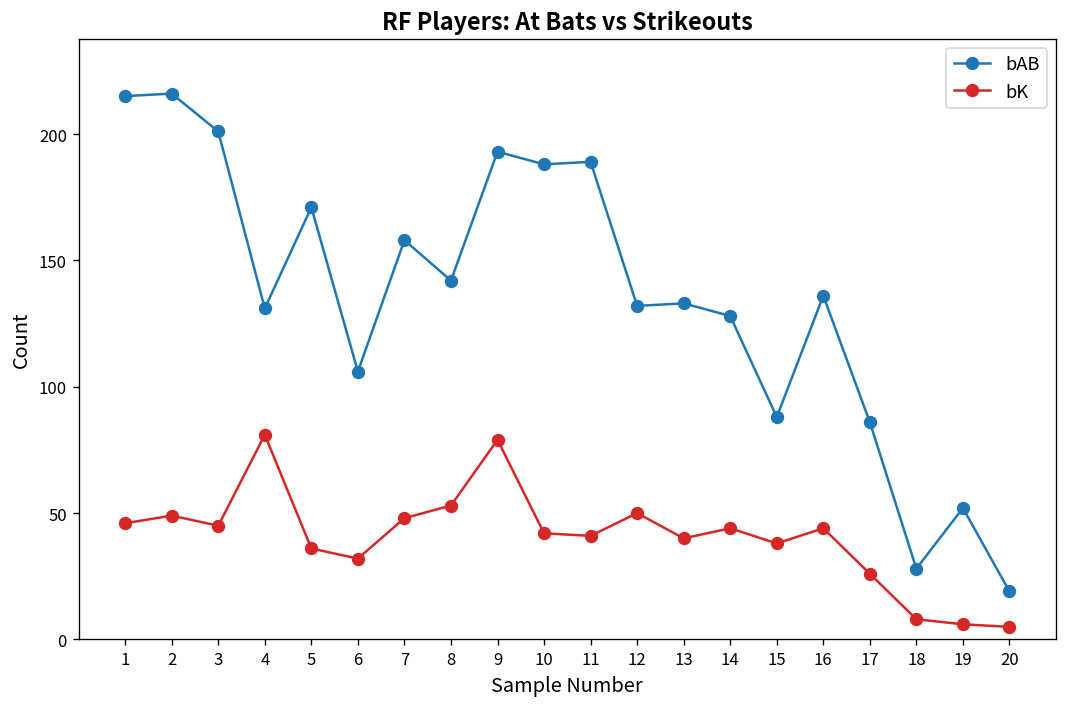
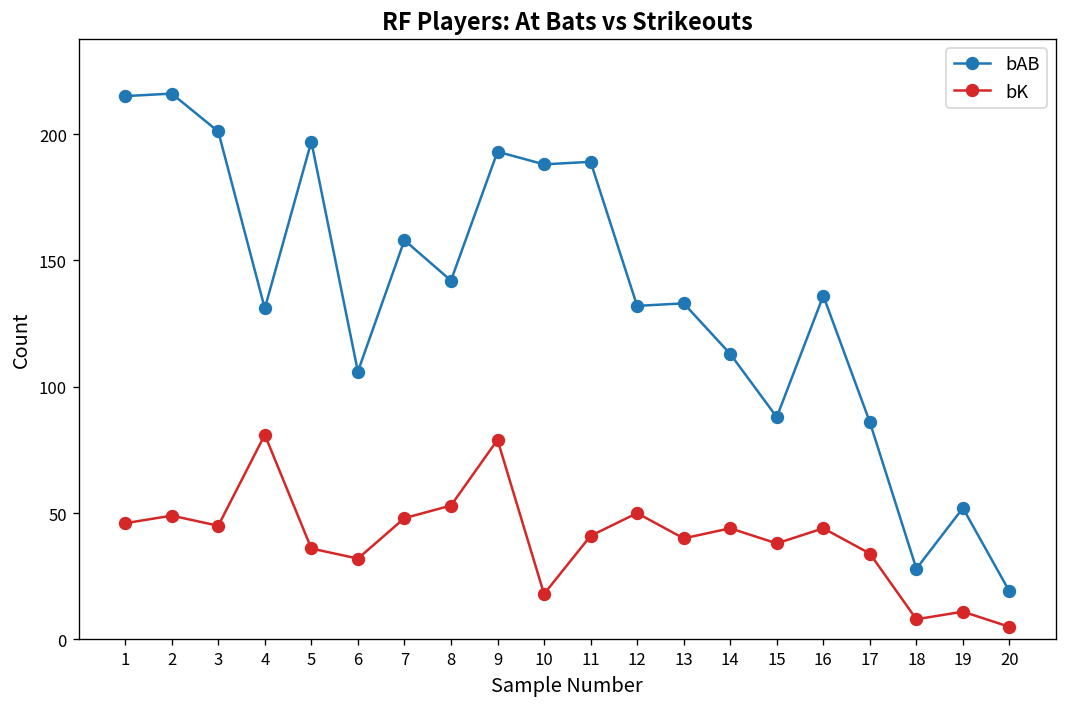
  {
    "bAB": {
      "1": 215,
      "2": 216,
      "3": 201,
      "4": 131,
-     "5": 171,
+     "5": 197,
      "6": 106,
      "7": 158,
      "8": 142,
      "9": 193,
      "10": 188,
      "11": 189,
      "12": 132,
      "13": 133,
-     "14": 128,
+     "14": 113,
      "15": 88,
      "16": 136,
      "17": 86,
      "18": 28,
      "19": 52,
      "20": 19
    },
    "bK": {
      "1": 46,
      "2": 49,
      "3": 45,
      "4": 81,
      "5": 36,
      "6": 32,
      "7": 48,
      "8": 53,
      "9": 79,
-     "10": 42,
+     "10": 18,
      "11": 41,
      "12": 50,
      "13": 40,
      "14": 44,
      "15": 38,
      "16": 44,
-     "17": 26,
+     "17": 34,
      "18": 8,
-     "19": 6,
+     "19": 11,
      "20": 5
    }
  }
